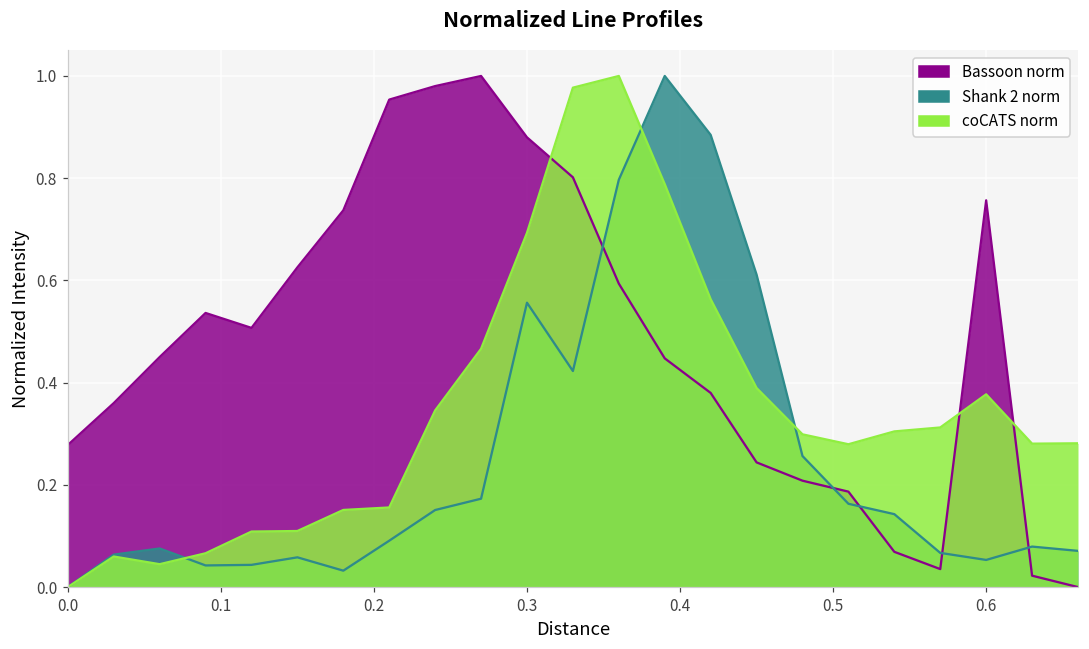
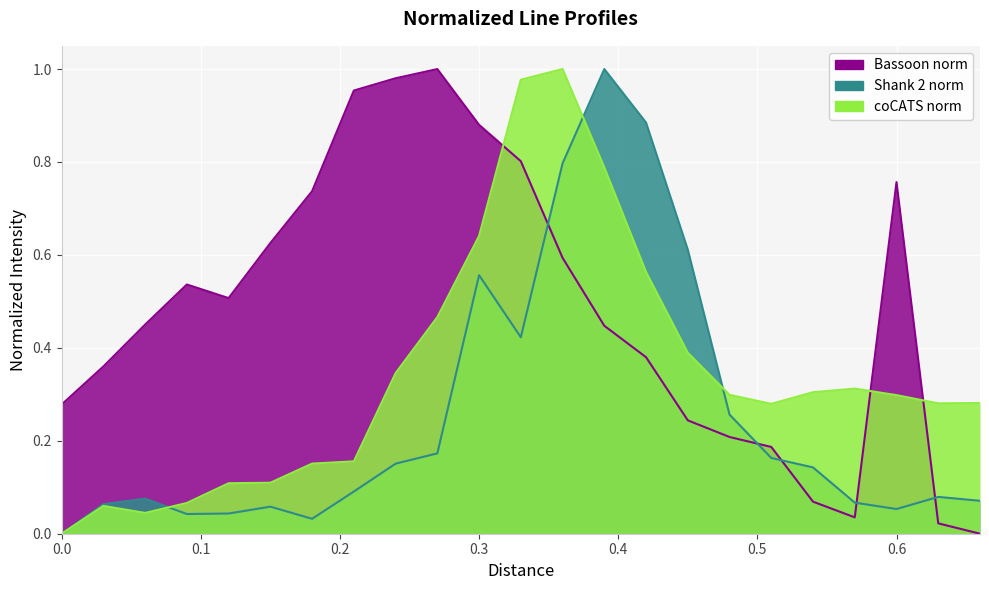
  {
    "Bassoon norm": {
      "0.0": 0.28,
      "0.3": 0.88,
      "0.6": 0.76
    },
    "Shank 2 norm": {
      "0.3": 0.56,
      "0.6": 0.05
    },
    "coCATS norm": {
-     "0.3": 0.69,
-     "0.6": 0.38
+     "0.3": 0.64,
+     "0.6": 0.30
    }
  }
